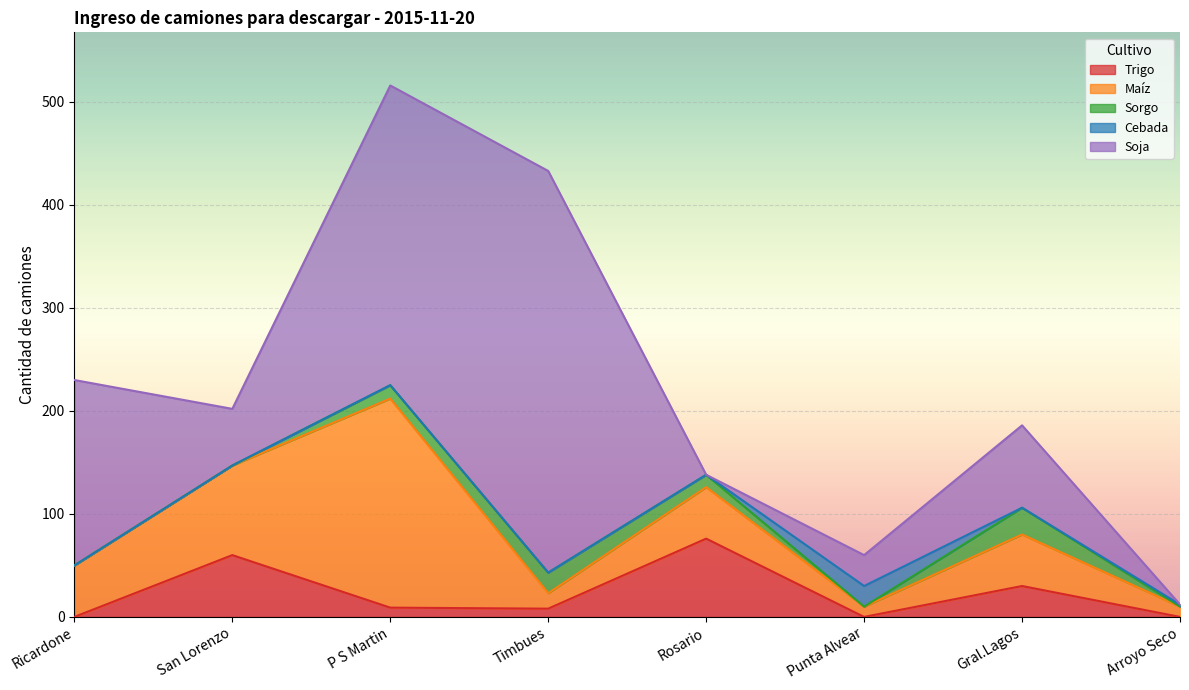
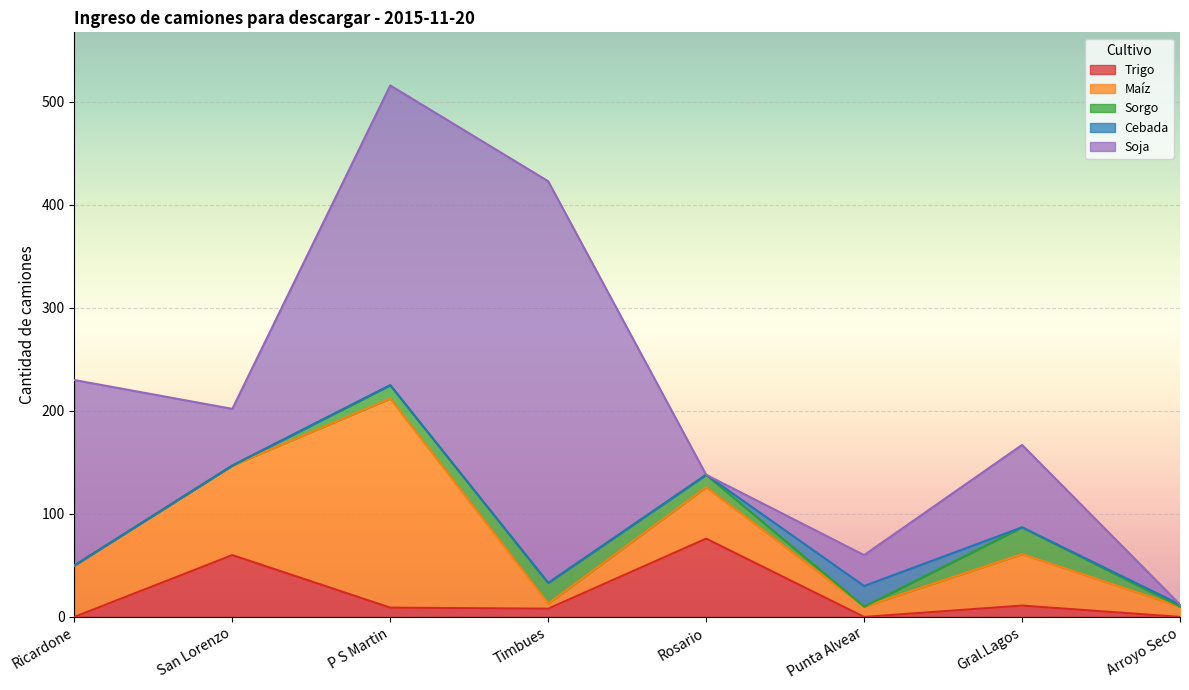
  {
    "Trigo": {
      "Ricardone": 0,
      "San Lorenzo": 60,
      "P S Martin": 9,
      "Timbues": 8,
      "Rosario": 76,
      "Punta Alvear": 0,
-     "Gral.Lagos": 30,
+     "Gral.Lagos": 11,
      "Arroyo Seco": 0
    },
    "Maíz": {
      "P S Martin": 203,
-     "Timbues": 15,
+     "Timbues": 5,
      "Rosario": 50,
      "Gral.Lagos": 50
    },
    "Cebada": {
      "Punta Alvear": 20
    },
    "Soja": {
      "Ricardone": 180,
      "San Lorenzo": 55,
      "P S Martin": 291,
      "Timbues": 390,
      "Punta Alvear": 30,
      "Gral.Lagos": 80
    }
  }
